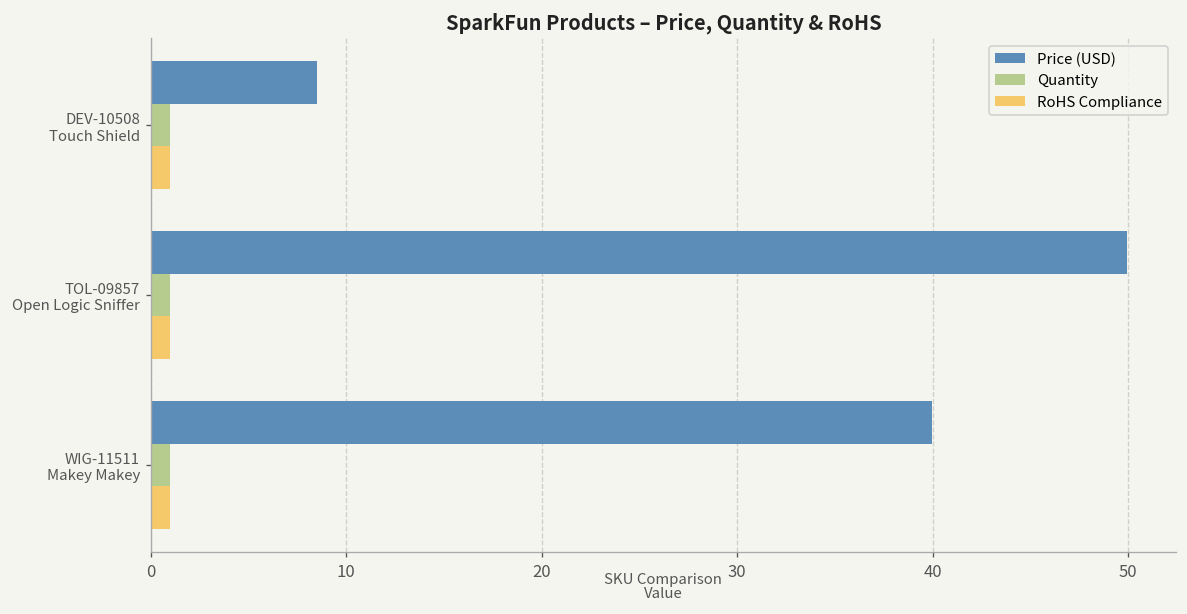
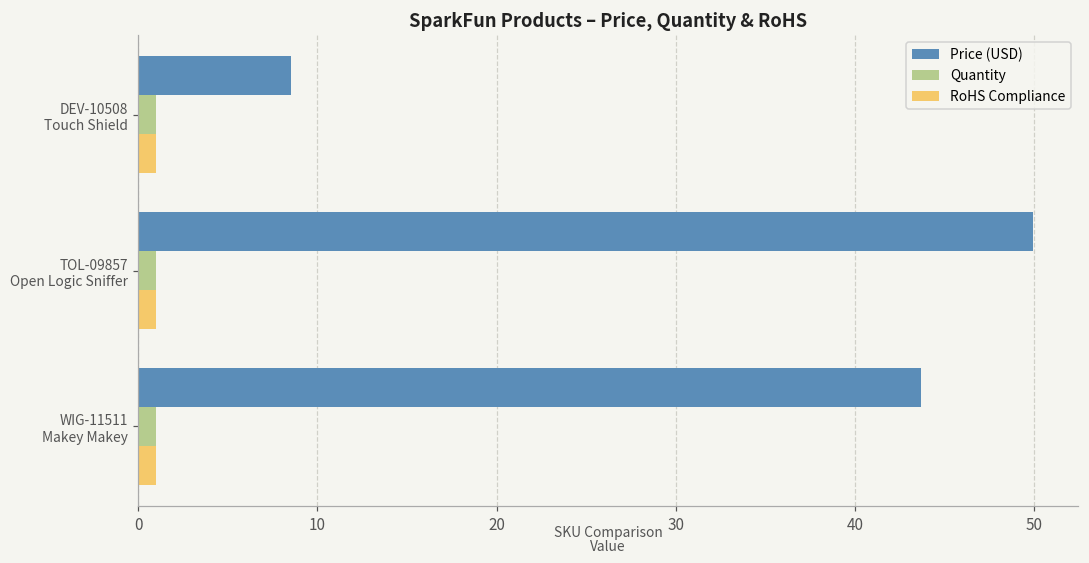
  {
    "Price (USD)": {
      "DEV-10508 Touch Shield": 8.5,
      "TOL-09857 Open Logic Sniffer": 50.0,
-     "WIG-11511 Makey Makey": 40.0
+     "WIG-11511 Makey Makey": 43.7
    },
    "Quantity": {
      "DEV-10508 Touch Shield": 1.0,
      "TOL-09857 Open Logic Sniffer": 1.0,
      "WIG-11511 Makey Makey": 1.0
    },
    "RoHS Compliance": {
      "DEV-10508 Touch Shield": 1.0,
      "TOL-09857 Open Logic Sniffer": 1.0,
      "WIG-11511 Makey Makey": 1.0
    }
  }
